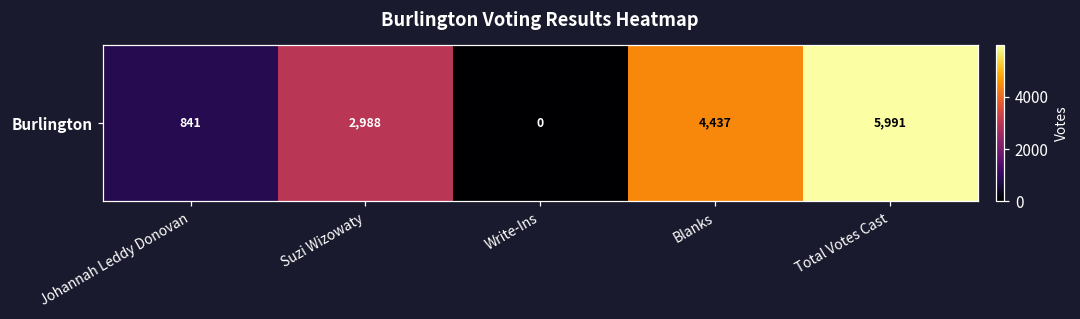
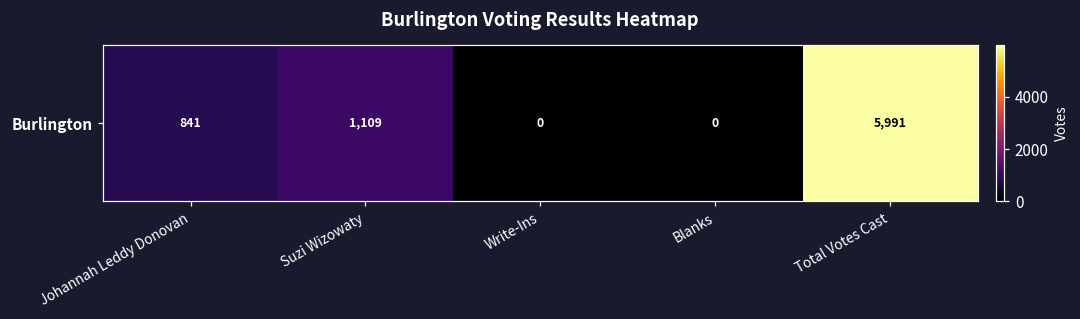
  {
    "Burlington": {
      "Johannah Leddy Donovan": "841",
-     "Suzi Wizowaty": "2,988",
+     "Suzi Wizowaty": "1,109",
      "Write-Ins": "0",
-     "Blanks": "4,437",
+     "Blanks": "0",
      "Total Votes Cast": "5,991"
    }
  }
